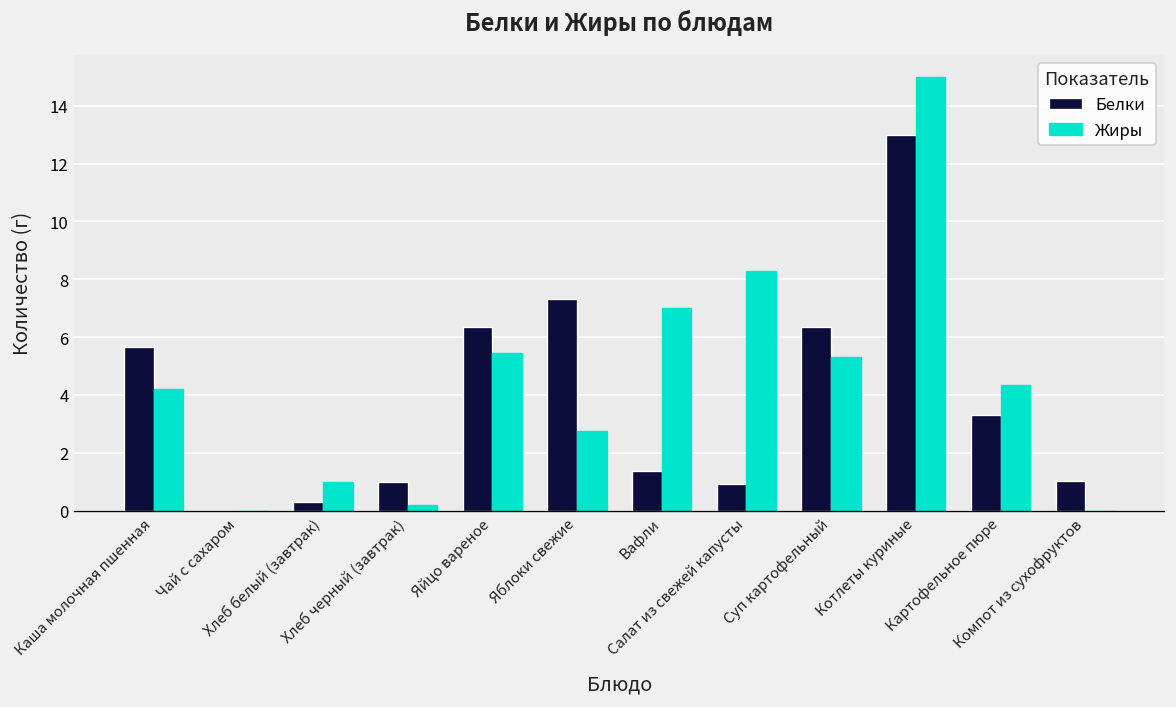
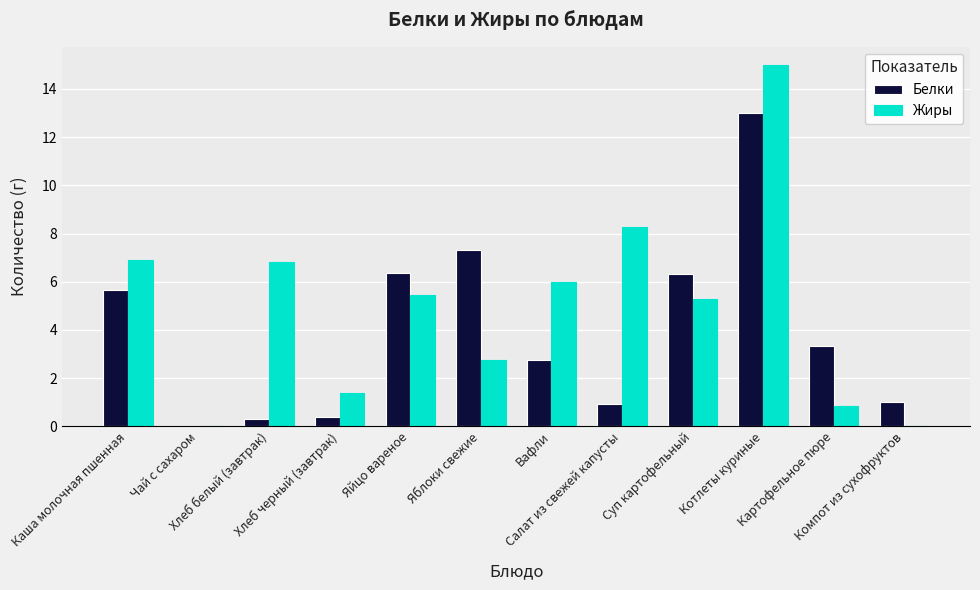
  {
    "Белки": {
      "Каша молочная пшенная": 5.7,
      "Чай с сахаром": 0.0,
      "Хлеб белый (завтрак)": 0.3,
-     "Хлеб черный (завтрак)": 1.0,
+     "Хлеб черный (завтрак)": 0.4,
      "Яйцо вареное": 6.4,
      "Яблоки свежие": 7.3,
-     "Вафли": 1.4,
+     "Вафли": 2.8,
      "Салат из свежей капусты": 0.9,
      "Суп картофельный": 6.3,
      "Котлеты куриные": 13.0,
      "Картофельное пюре": 3.3,
      "Компот из сухофруктов": 1.0
    },
    "Жиры": {
-     "Каша молочная пшенная": 4.2,
+     "Каша молочная пшенная": 6.9,
      "Чай с сахаром": 0.0,
-     "Хлеб белый (завтрак)": 1.0,
-     "Хлеб черный (завтрак)": 0.2,
+     "Хлеб белый (завтрак)": 6.8,
+     "Хлеб черный (завтрак)": 1.4,
      "Яйцо вареное": 5.5,
      "Яблоки свежие": 2.8,
-     "Вафли": 7,
+     "Вафли": 6,
      "Салат из свежей капусты": 8.3,
      "Суп картофельный": 5.3,
      "Котлеты куриные": 15.0,
-     "Картофельное пюре": 4.4,
+     "Картофельное пюре": 0.9,
      "Компот из сухофруктов": 0.0
    }
  }
